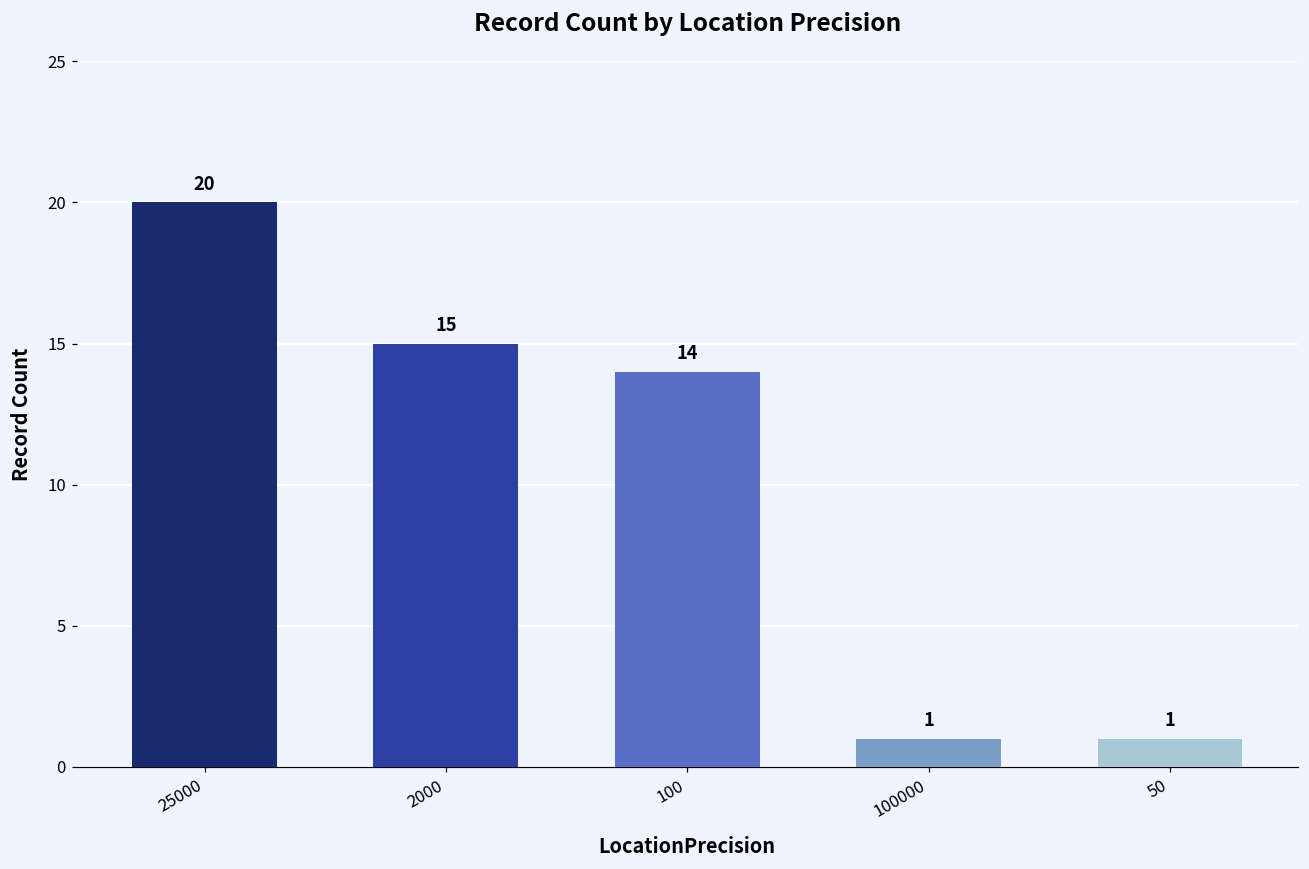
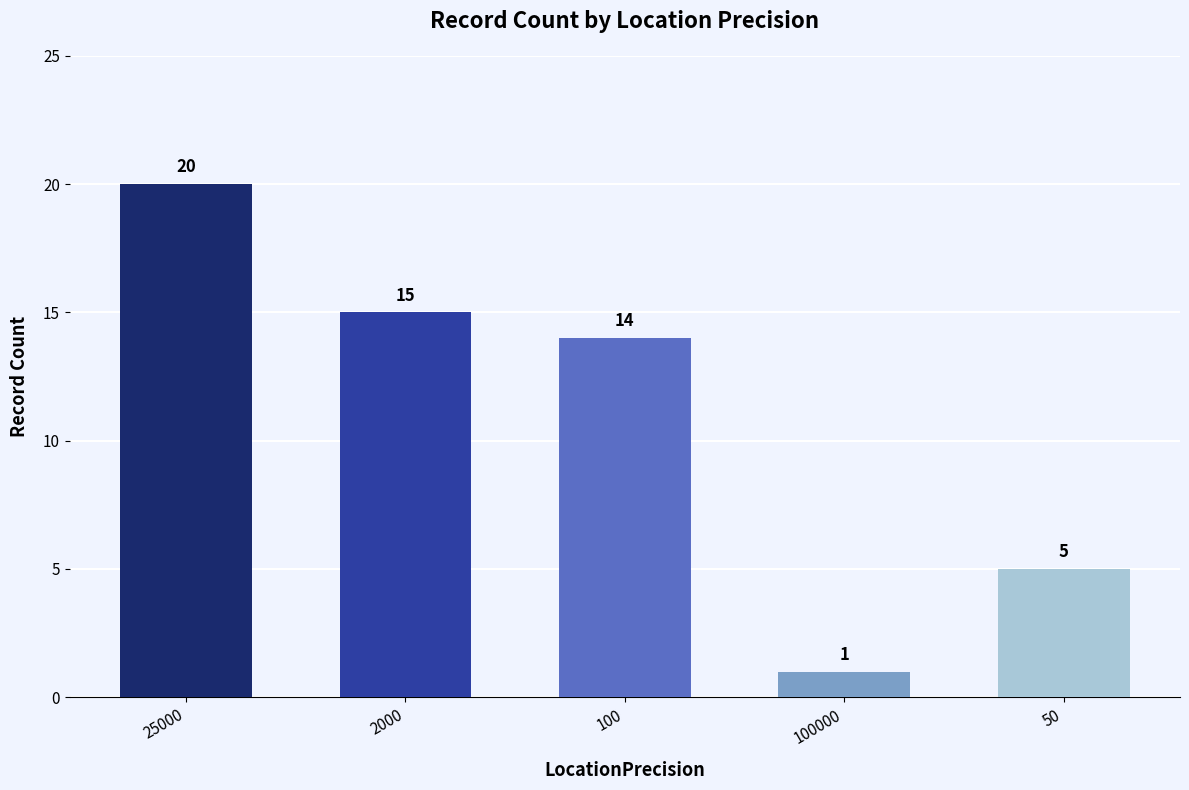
  {
    "25000": 20,
    "2000": 15,
    "100": 14,
    "100000": 1,
-   "50": 1
+   "50": 5
  }
